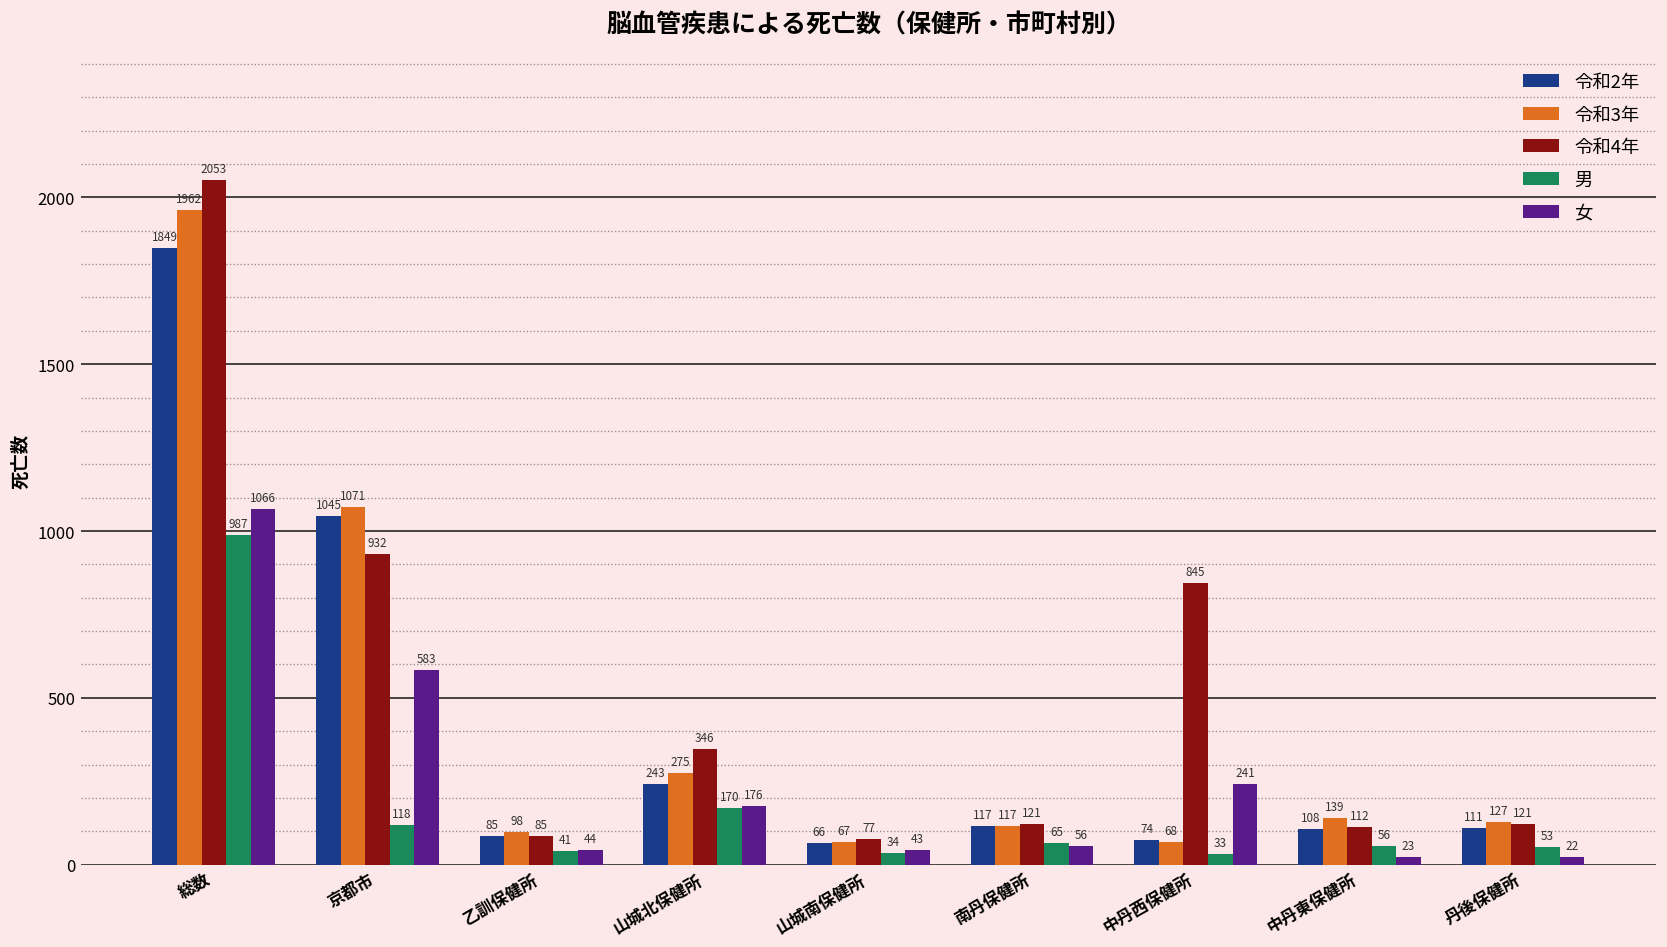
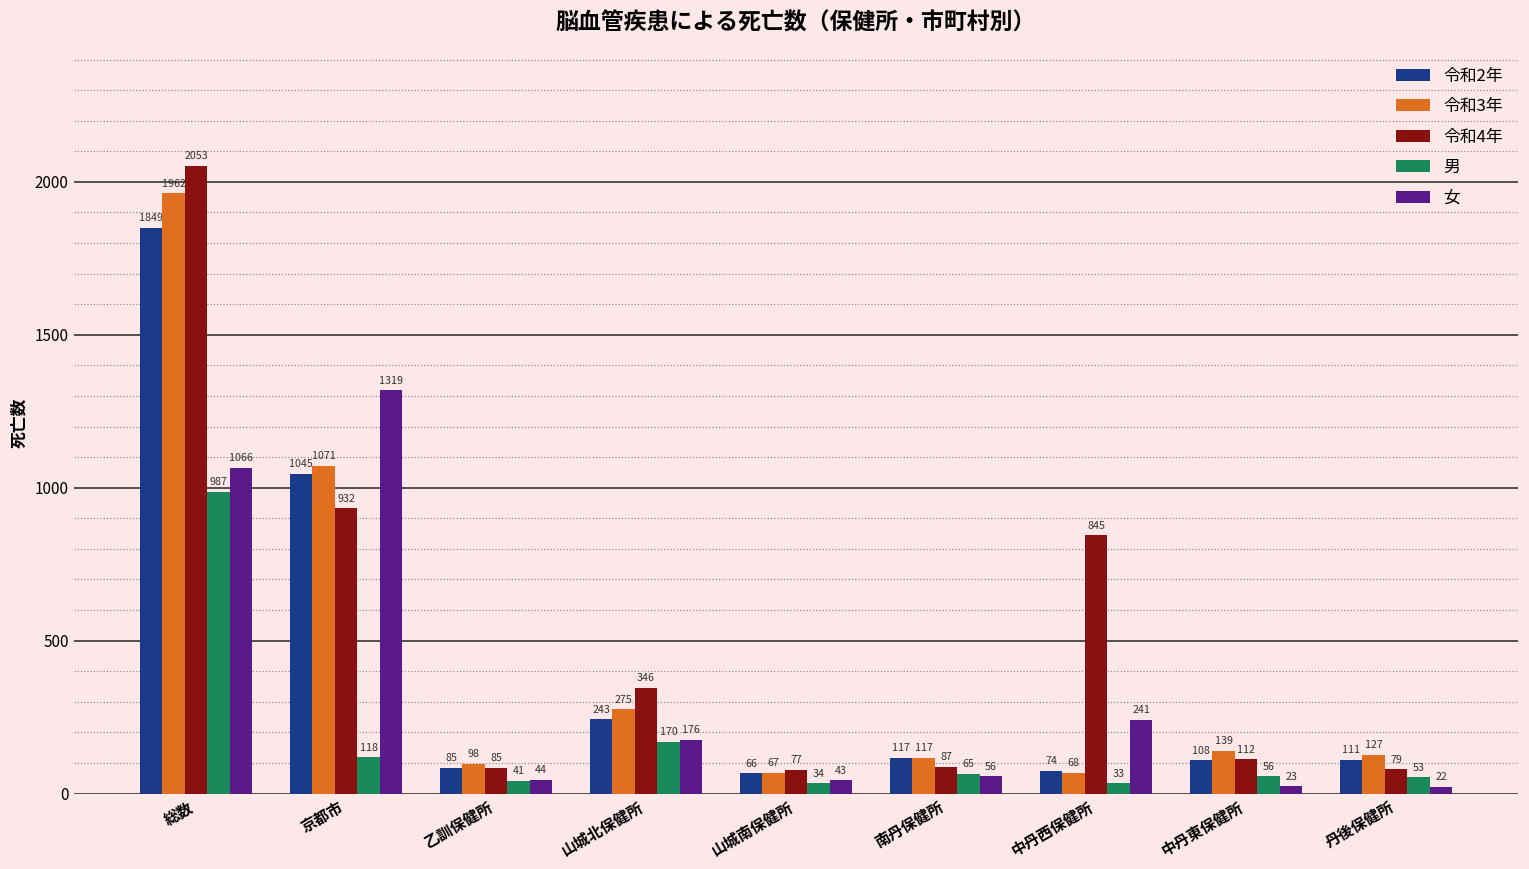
  {
    "令和2年": {
      "総数": 1849,
      "京都市": 1045,
      "乙訓保健所": 85,
      "山城北保健所": 243,
      "山城南保健所": 66,
      "南丹保健所": 117,
      "中丹西保健所": 74,
      "中丹東保健所": 108,
      "丹後保健所": 111
    },
    "令和3年": {
      "総数": 1962,
      "京都市": 1071,
      "乙訓保健所": 98,
      "山城北保健所": 275,
      "山城南保健所": 67,
      "南丹保健所": 117,
      "中丹西保健所": 68,
      "中丹東保健所": 139,
      "丹後保健所": 127
    },
    "令和4年": {
      "総数": 2053,
      "京都市": 932,
      "乙訓保健所": 85,
      "山城北保健所": 346,
      "山城南保健所": 77,
-     "南丹保健所": 121,
+     "南丹保健所": 87,
      "中丹西保健所": 845,
      "中丹東保健所": 112,
-     "丹後保健所": 121
+     "丹後保健所": 79
    },
    "男": {
      "総数": 987,
      "京都市": 118,
      "乙訓保健所": 41,
      "山城北保健所": 170,
      "山城南保健所": 34,
      "南丹保健所": 65,
      "中丹西保健所": 33,
      "中丹東保健所": 56,
      "丹後保健所": 53
    },
    "女": {
      "総数": 1066,
-     "京都市": 583,
+     "京都市": 1319,
      "乙訓保健所": 44,
      "山城北保健所": 176,
      "山城南保健所": 43,
      "南丹保健所": 56,
      "中丹西保健所": 241,
      "中丹東保健所": 23,
      "丹後保健所": 22
    }
  }
